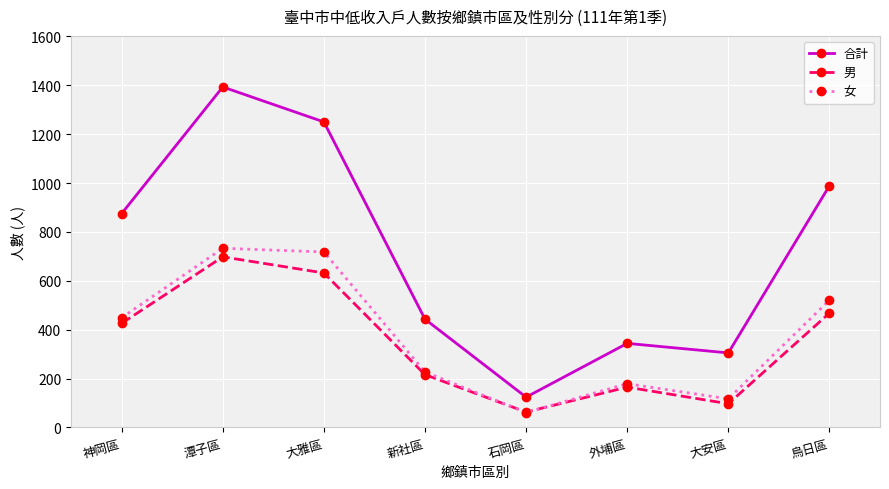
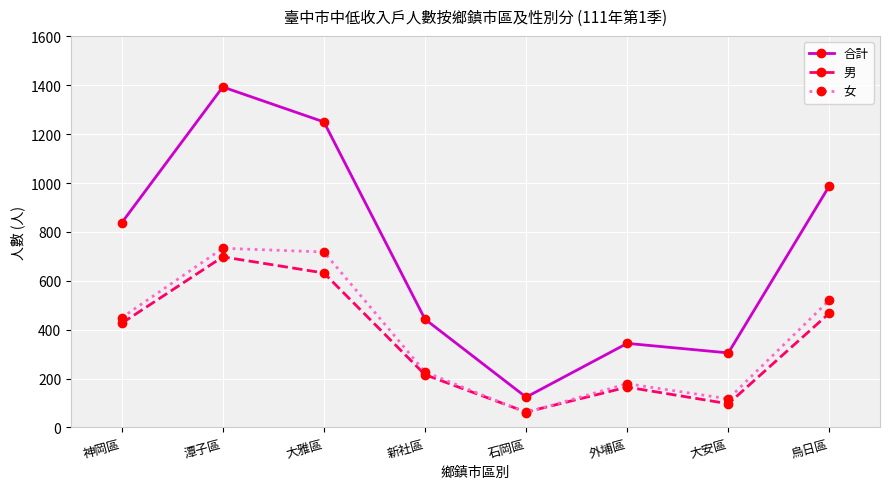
  {
    "合計": {
-     "神岡區": 880,
+     "神岡區": 840,
      "潭子區": 1390,
      "大雅區": 1250,
      "新社區": 440,
      "石岡區": 120,
      "外埔區": 340,
      "大安區": 310,
      "烏日區": 990
    },
    "男": {
      "神岡區": 430,
      "潭子區": 700,
      "大雅區": 630,
      "新社區": 220,
      "外埔區": 170,
      "大安區": 100,
      "烏日區": 470
    },
    "女": {
      "神岡區": 450,
      "潭子區": 730,
      "大雅區": 720,
      "新社區": 230,
      "外埔區": 180,
      "大安區": 120,
      "烏日區": 520
    }
  }
